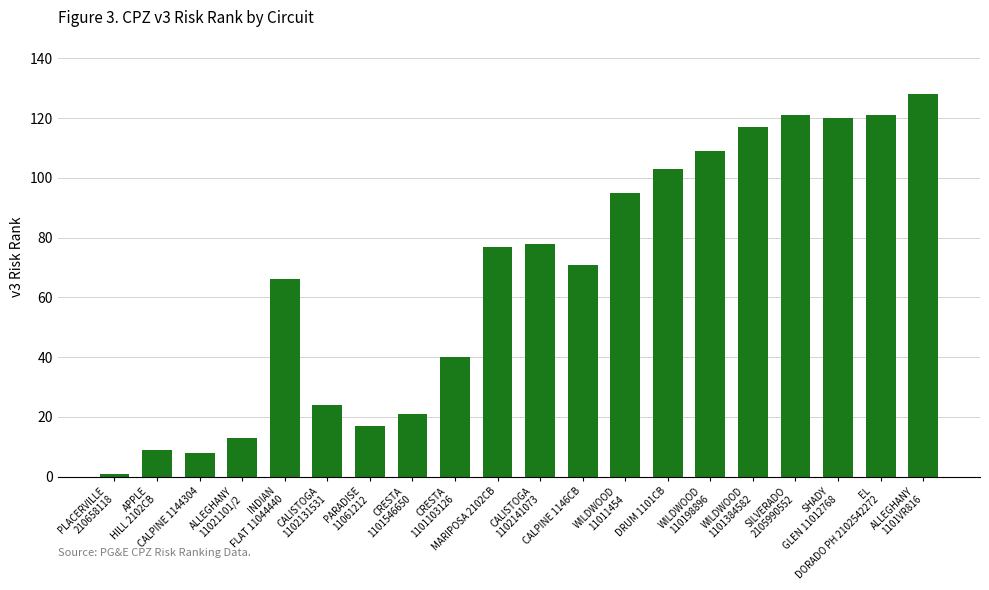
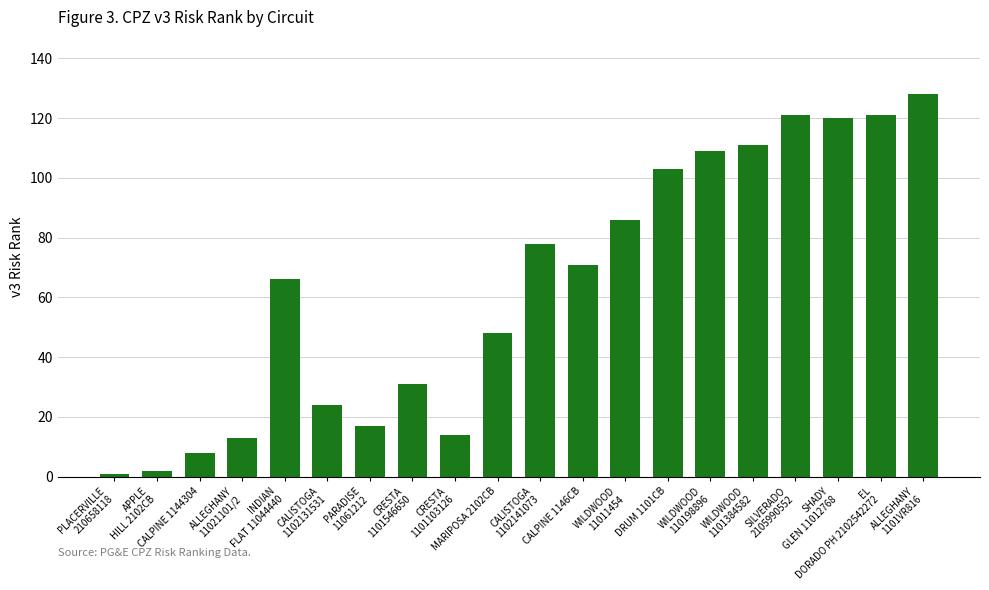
  {
    "PLACERVILLE 210658118": 1,
-   "APPLE HILL 2102CB": 9,
+   "APPLE HILL 2102CB": 2,
    "CALPINE 1144304": 8,
    "ALLEGHANY 11021101/2": 13,
    "INDIAN FLAT 11044440": 66,
    "CALISTOGA 1102131531": 24,
    "PARADISE 11061212": 17,
-   "CRESTA 1101546650": 21,
-   "CRESTA 1101103126": 40,
-   "MARIPOSA 2102CB": 77,
+   "CRESTA 1101546650": 31,
+   "CRESTA 1101103126": 14,
+   "MARIPOSA 2102CB": 48,
    "CALISTOGA 1102141073": 78,
    "CALPINE 1146CB": 71,
-   "WILDWOOD 11011454": 95,
+   "WILDWOOD 11011454": 86,
    "DRUM 1101CB": 103,
    "WILDWOOD 110198896": 109,
-   "WILDWOOD 1101384582": 117,
+   "WILDWOOD 1101384582": 111,
    "SILVERADO 2105990552": 121,
    "SHADY GLEN 11012768": 120,
    "EL DORADO PH 2102542272": 121,
    "ALLEGHANY 1101VR816": 128
  }
